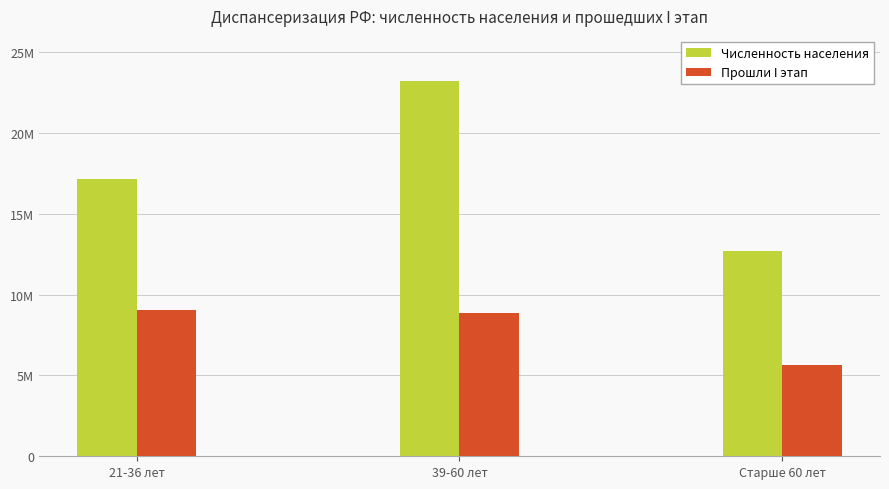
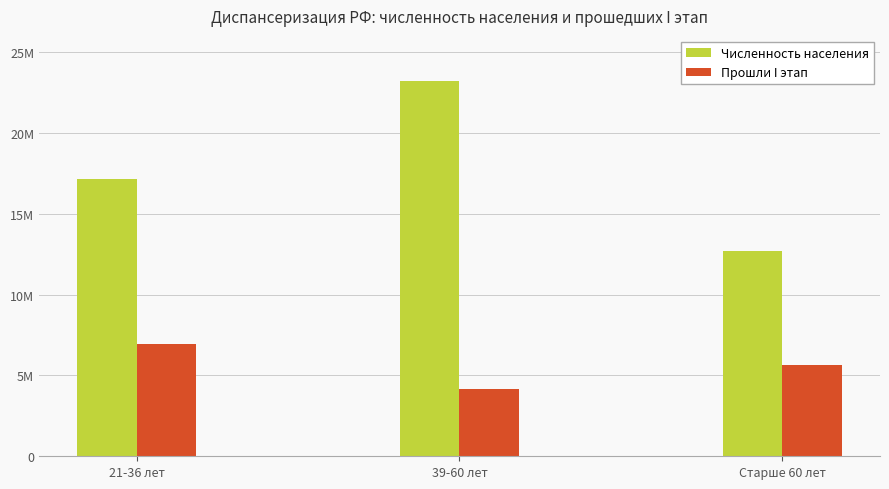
  {
    "Численность населения": {
      "21-36 лет": 17100000,
      "39-60 лет": 23200000,
      "Старше 60 лет": 12700000
    },
    "Прошли I этап": {
-     "21-36 лет": 9100000,
-     "39-60 лет": 8900000,
+     "21-36 лет": 7000000,
+     "39-60 лет": 4100000,
      "Старше 60 лет": 5600000
    }
  }
